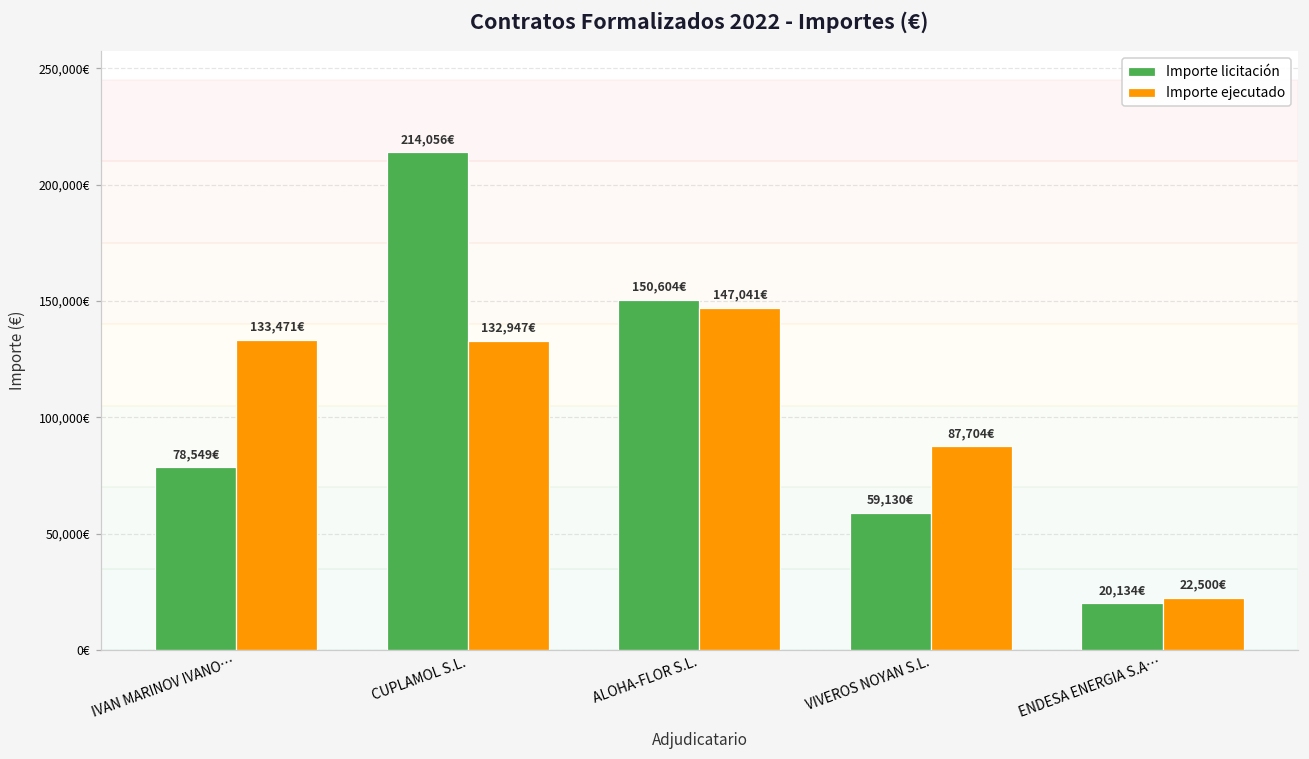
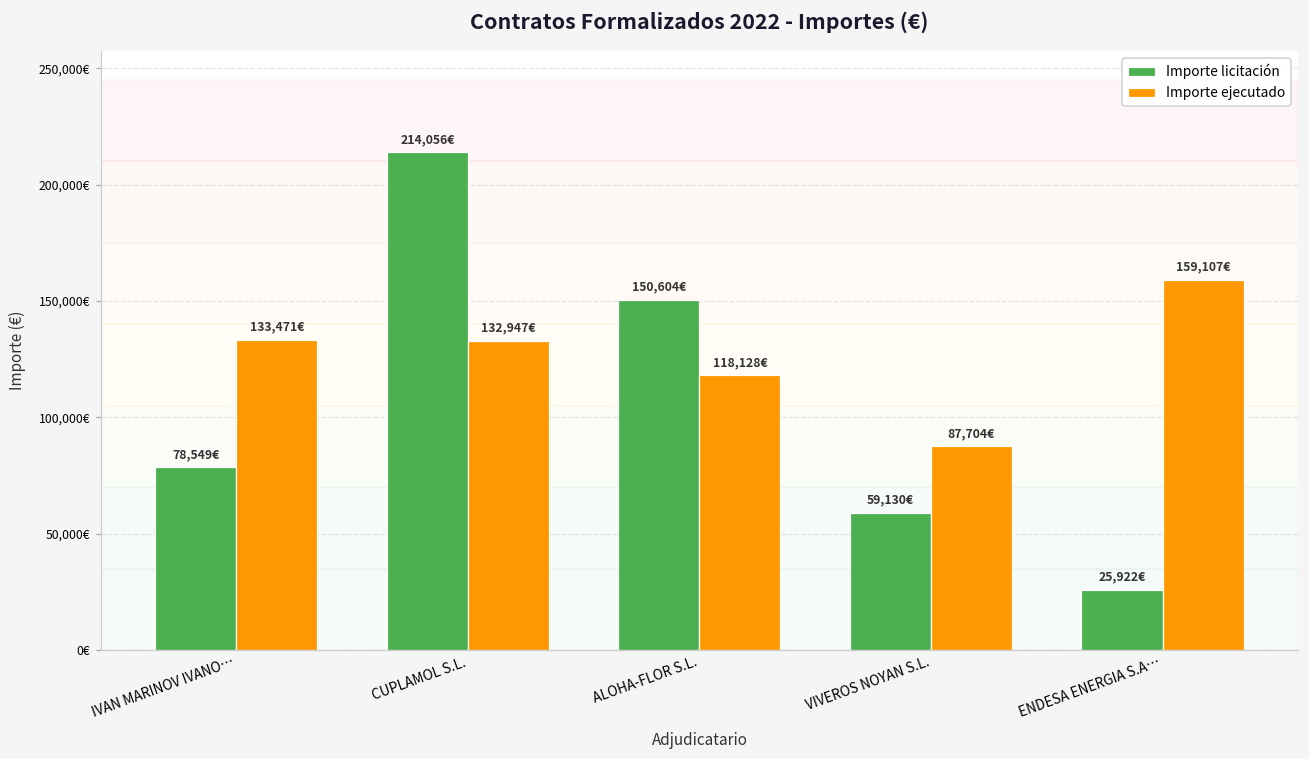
  {
    "Importe licitación": {
      "IVAN MARINOV IVANO…": "78,549€",
      "CUPLAMOL S.L.": "214,056€",
      "ALOHA-FLOR S.L.": "150,604€",
      "VIVEROS NOYAN S.L.": "59,130€",
-     "ENDESA ENERGIA S.A…": "20,134€"
+     "ENDESA ENERGIA S.A…": "25,922€"
    },
    "Importe ejecutado": {
      "IVAN MARINOV IVANO…": "133,471€",
      "CUPLAMOL S.L.": "132,947€",
-     "ALOHA-FLOR S.L.": "147,041€",
+     "ALOHA-FLOR S.L.": "118,128€",
      "VIVEROS NOYAN S.L.": "87,704€",
-     "ENDESA ENERGIA S.A…": "22,500€"
+     "ENDESA ENERGIA S.A…": "159,107€"
    }
  }
